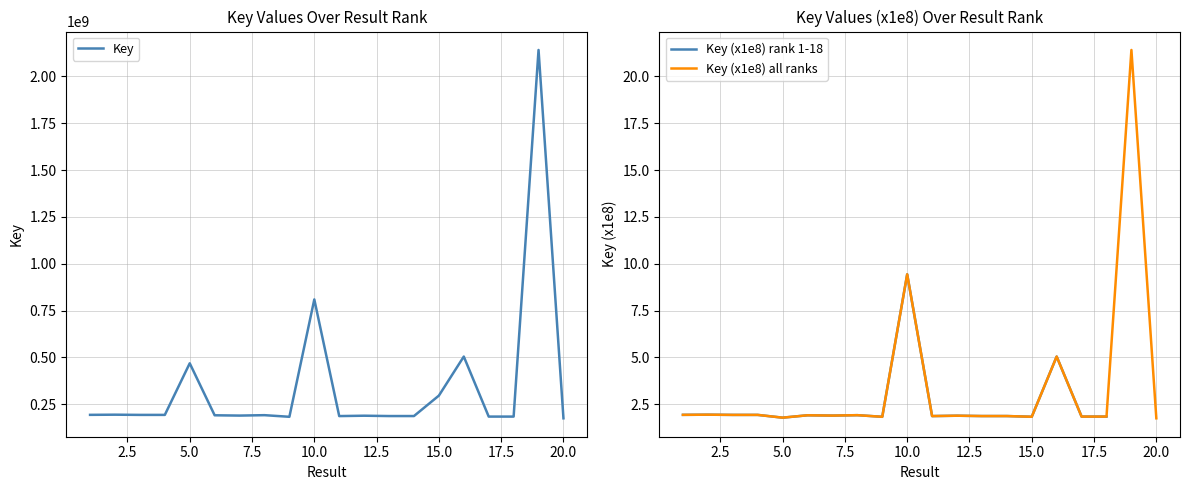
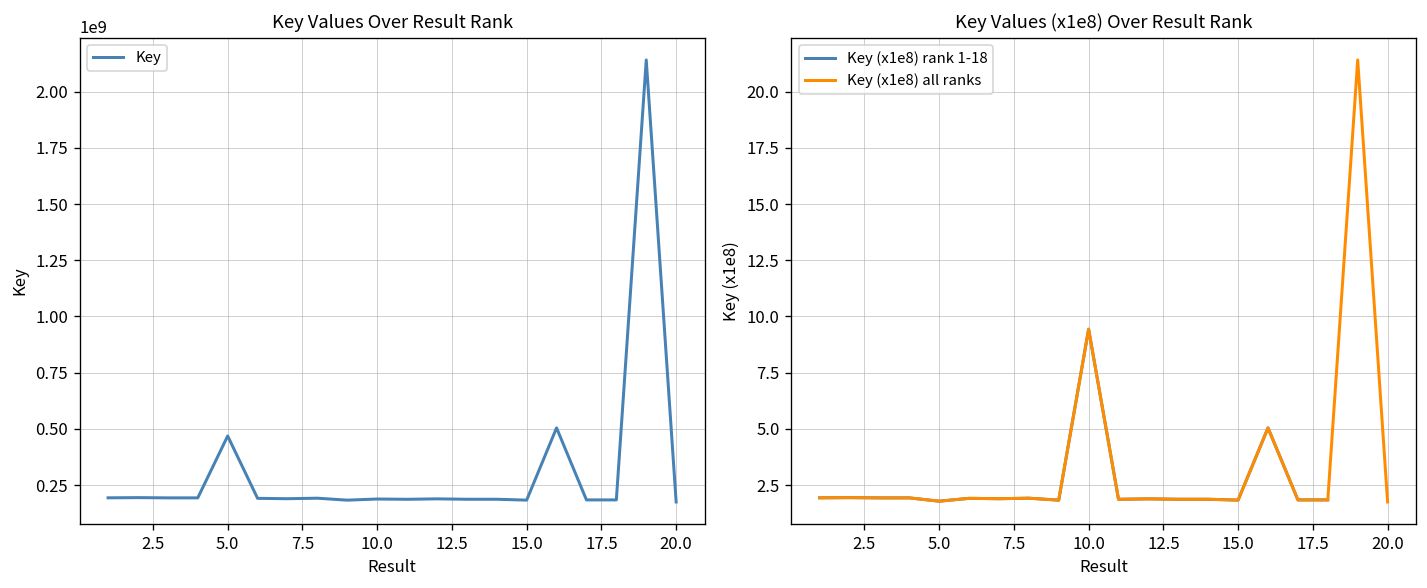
  {
    "Key Values Over Result Rank": {
      "5.0": 470000000,
-     "10.0": 810000000,
-     "15.0": 300000000,
+     "10.0": 190000000,
+     "15.0": 180000000,
      "20.0": 170000000
    },
    "Key Values (x1e8) Over Result Rank": {
      "Key (x1e8) all ranks": {
        "20.0": 1.7
      }
    }
  }
